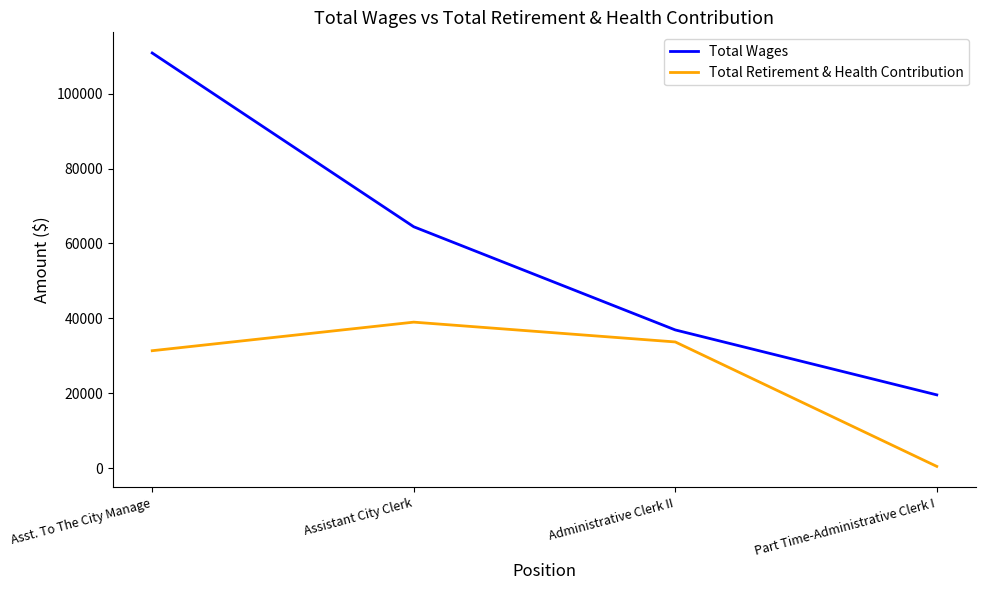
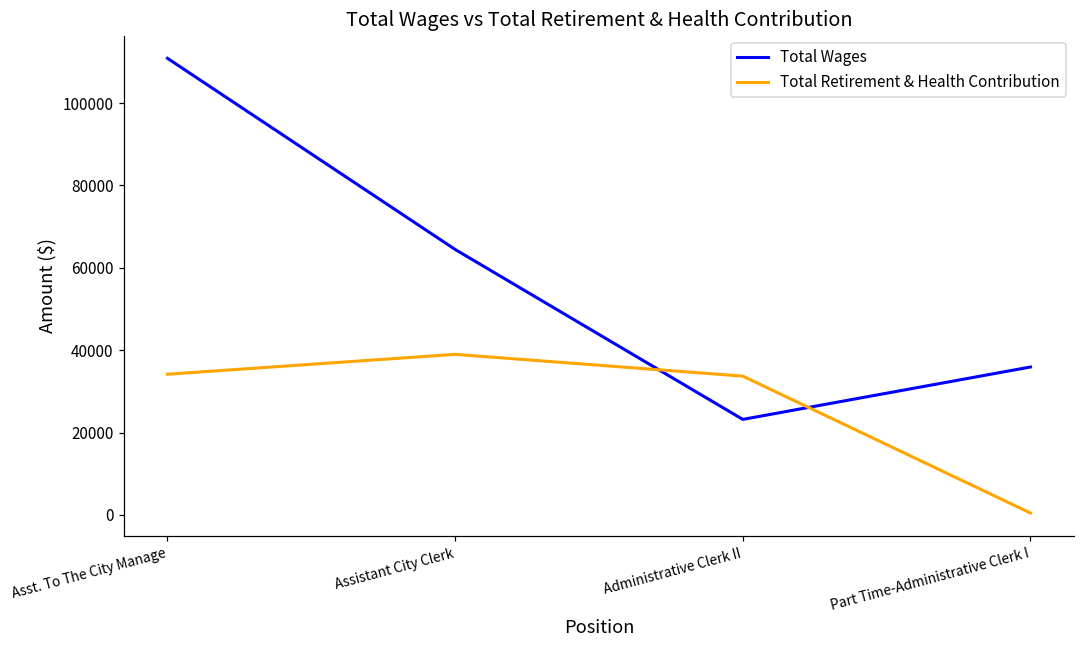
  {
    "Total Wages": {
      "Asst. To The City Manage": 111000,
      "Assistant City Clerk": 64000,
-     "Administrative Clerk II": 37000,
-     "Part Time-Administrative Clerk I": 20000
+     "Administrative Clerk II": 23000,
+     "Part Time-Administrative Clerk I": 36000
    },
    "Total Retirement & Health Contribution": {
-     "Asst. To The City Manage": 31000,
+     "Asst. To The City Manage": 34000,
      "Assistant City Clerk": 39000,
      "Administrative Clerk II": 34000,
      "Part Time-Administrative Clerk I": 0
    }
  }
